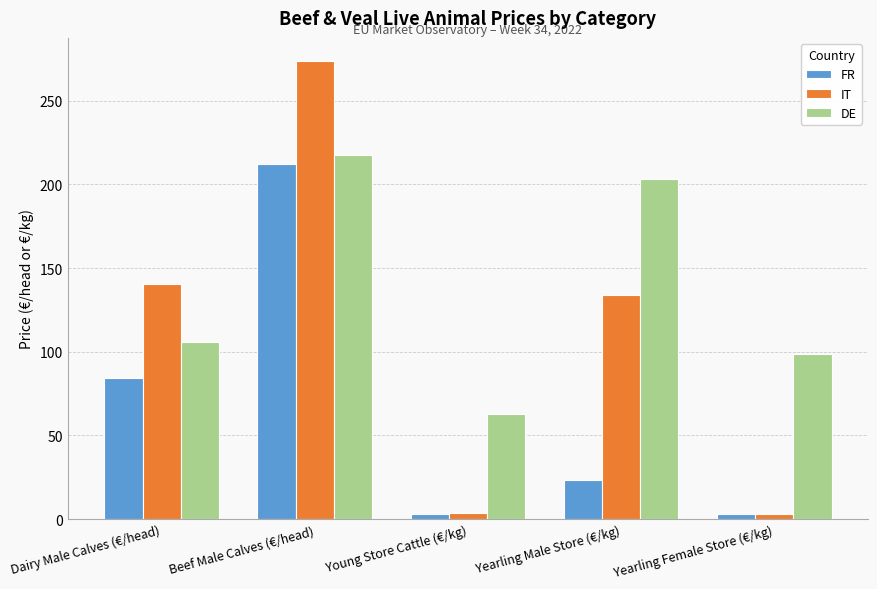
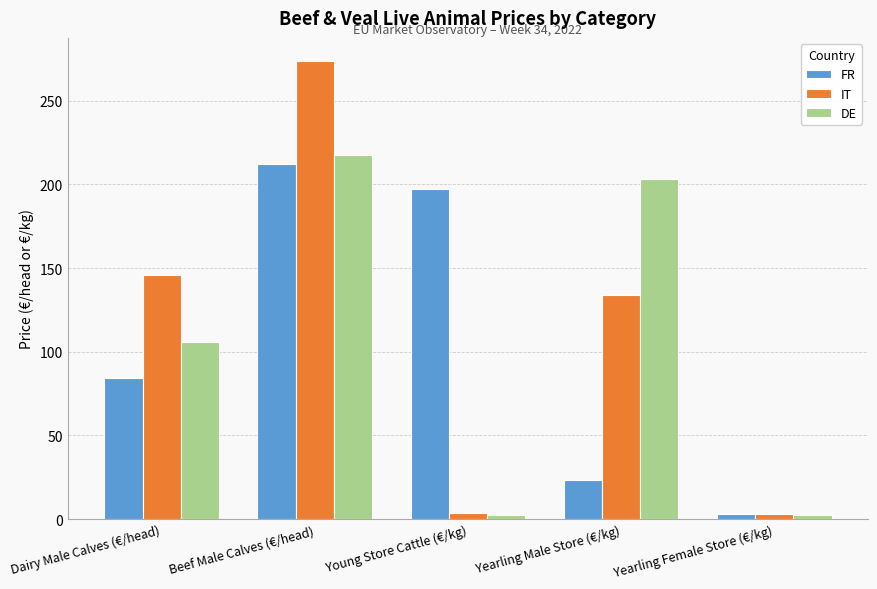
  {
    "FR": {
      "Dairy Male Calves (€/head)": 84,
      "Beef Male Calves (€/head)": 212,
-     "Young Store Cattle (€/kg)": 3,
+     "Young Store Cattle (€/kg)": 198,
      "Yearling Male Store (€/kg)": 23,
      "Yearling Female Store (€/kg)": 3
    },
    "IT": {
-     "Dairy Male Calves (€/head)": 140,
+     "Dairy Male Calves (€/head)": 146,
      "Beef Male Calves (€/head)": 274,
      "Young Store Cattle (€/kg)": 3,
      "Yearling Male Store (€/kg)": 134,
      "Yearling Female Store (€/kg)": 3
    },
    "DE": {
      "Dairy Male Calves (€/head)": 106,
      "Beef Male Calves (€/head)": 218,
-     "Young Store Cattle (€/kg)": 63,
+     "Young Store Cattle (€/kg)": 2,
      "Yearling Male Store (€/kg)": 203,
-     "Yearling Female Store (€/kg)": 99
+     "Yearling Female Store (€/kg)": 2
    }
  }
